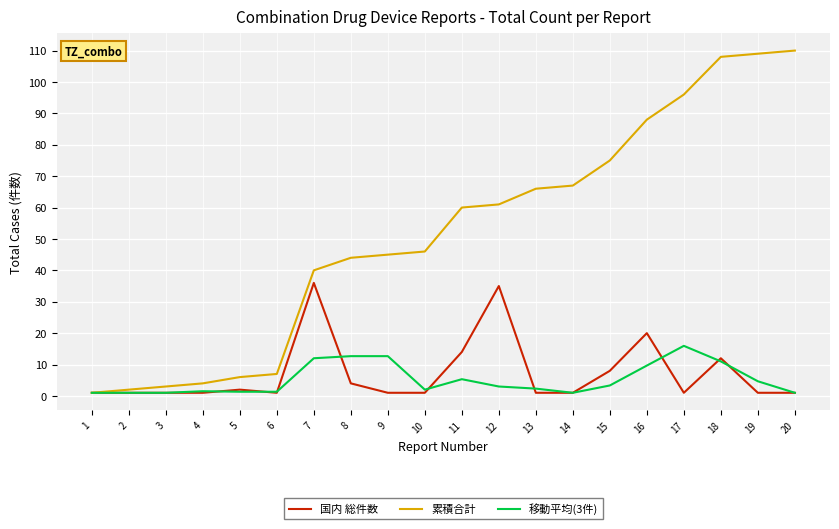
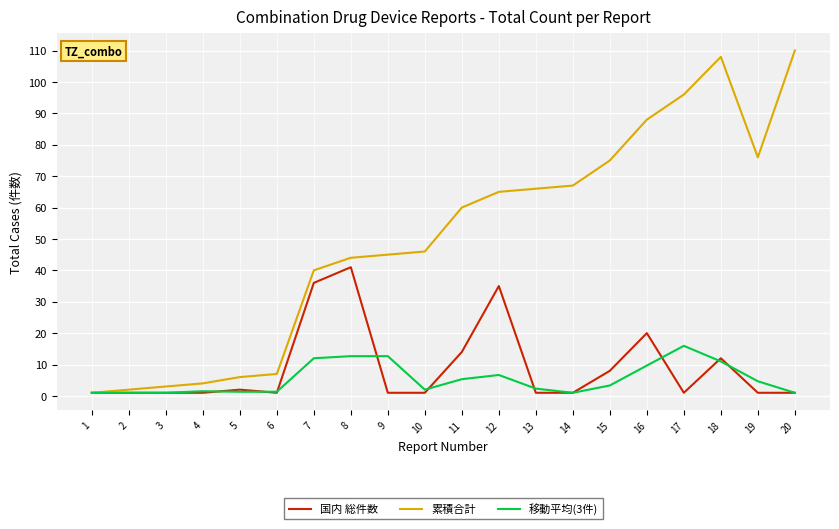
  {
    "国内 総件数": {
      "7": 36,
-     "8": 4,
+     "8": 41,
      "9": 1,
      "10": 1,
      "11": 14,
      "12": 35,
      "13": 1,
      "15": 8,
      "16": 20,
      "17": 1,
      "18": 12,
      "19": 1
    },
    "累積合計": {
      "2": 2,
      "3": 3,
      "4": 4,
      "5": 6,
      "6": 7,
      "7": 40,
      "8": 44,
      "9": 45,
      "10": 46,
      "11": 60,
-     "12": 61,
+     "12": 65,
      "13": 66,
      "14": 67,
      "15": 75,
      "16": 88,
      "17": 96,
      "18": 108,
-     "19": 109,
+     "19": 76,
      "20": 110
    },
    "移動平均(3件)": {
      "7": 12,
      "8": 13,
      "9": 13,
      "10": 2,
      "11": 5,
-     "12": 3,
+     "12": 7,
      "13": 2,
      "15": 3,
      "16": 10,
      "17": 16,
      "18": 11,
      "19": 5
    }
  }
